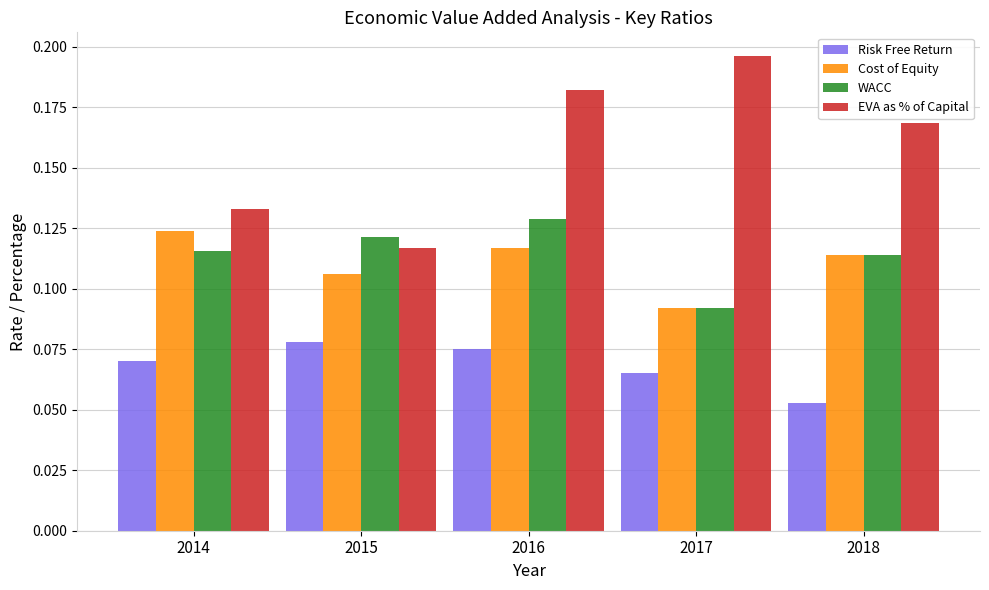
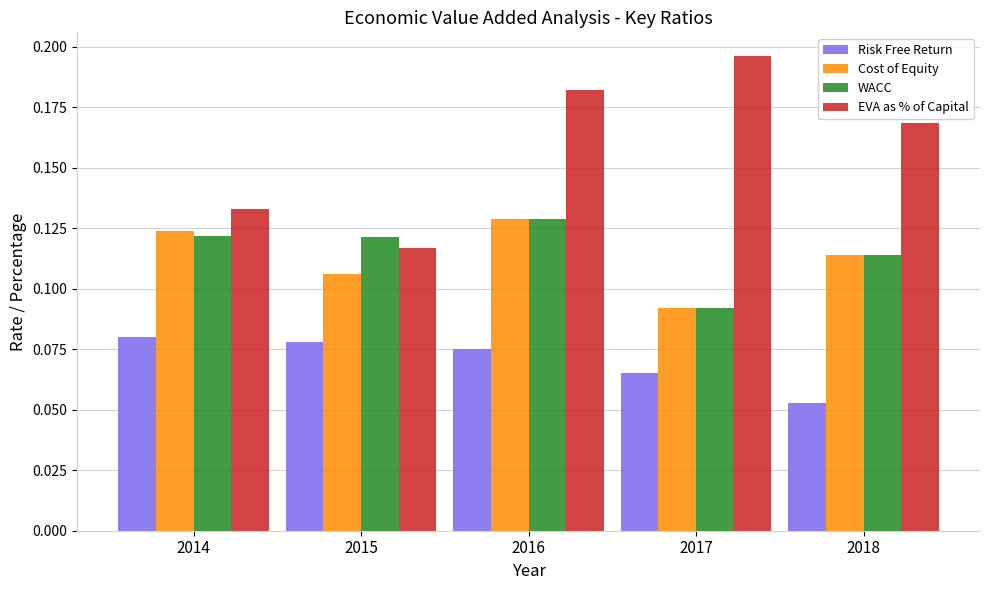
  {
    "Risk Free Return": {
-     "2014": 0.07,
+     "2014": 0.08,
      "2015": 0.078,
      "2016": 0.075,
      "2017": 0.065,
      "2018": 0.053
    },
    "Cost of Equity": {
      "2014": 0.124,
      "2015": 0.106,
-     "2016": 0.117,
+     "2016": 0.129,
      "2017": 0.092,
      "2018": 0.114
    },
    "WACC": {
-     "2014": 0.115,
+     "2014": 0.122,
      "2015": 0.122,
      "2016": 0.129,
      "2017": 0.092,
      "2018": 0.114
    },
    "EVA as % of Capital": {
      "2014": 0.133,
      "2015": 0.117,
      "2016": 0.182,
      "2017": 0.196,
      "2018": 0.169
    }
  }
